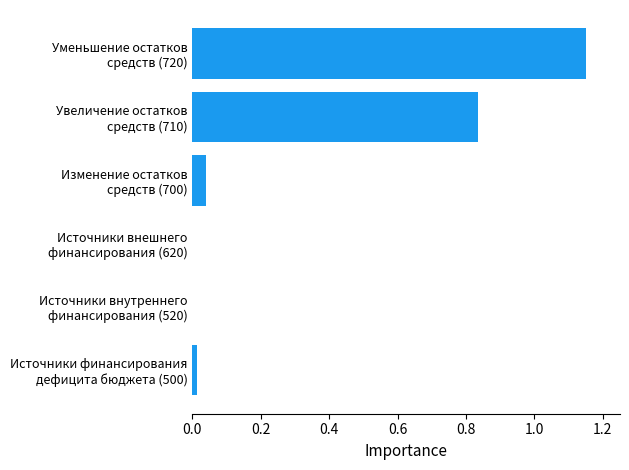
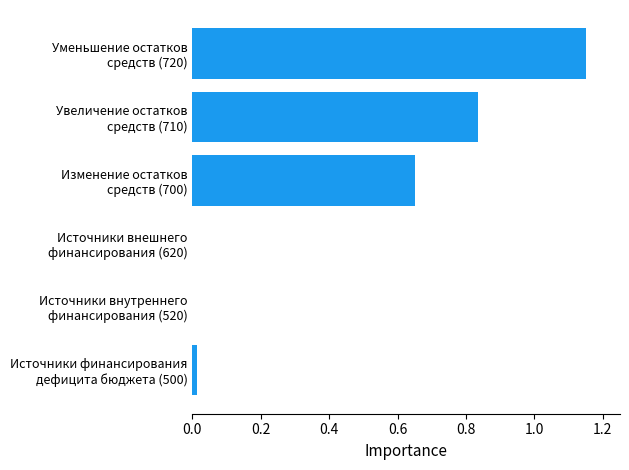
  {
    "Уменьшение остатков средств (720)": 1.15,
    "Увеличение остатков средств (710)": 0.84,
-   "Изменение остатков средств (700)": 0.04,
+   "Изменение остатков средств (700)": 0.65,
    "Источники внешнего финансирования (620)": 0.00,
    "Источники внутреннего финансирования (520)": 0.00,
    "Источники финансирования дефицита бюджета (500)": 0.01
  }
